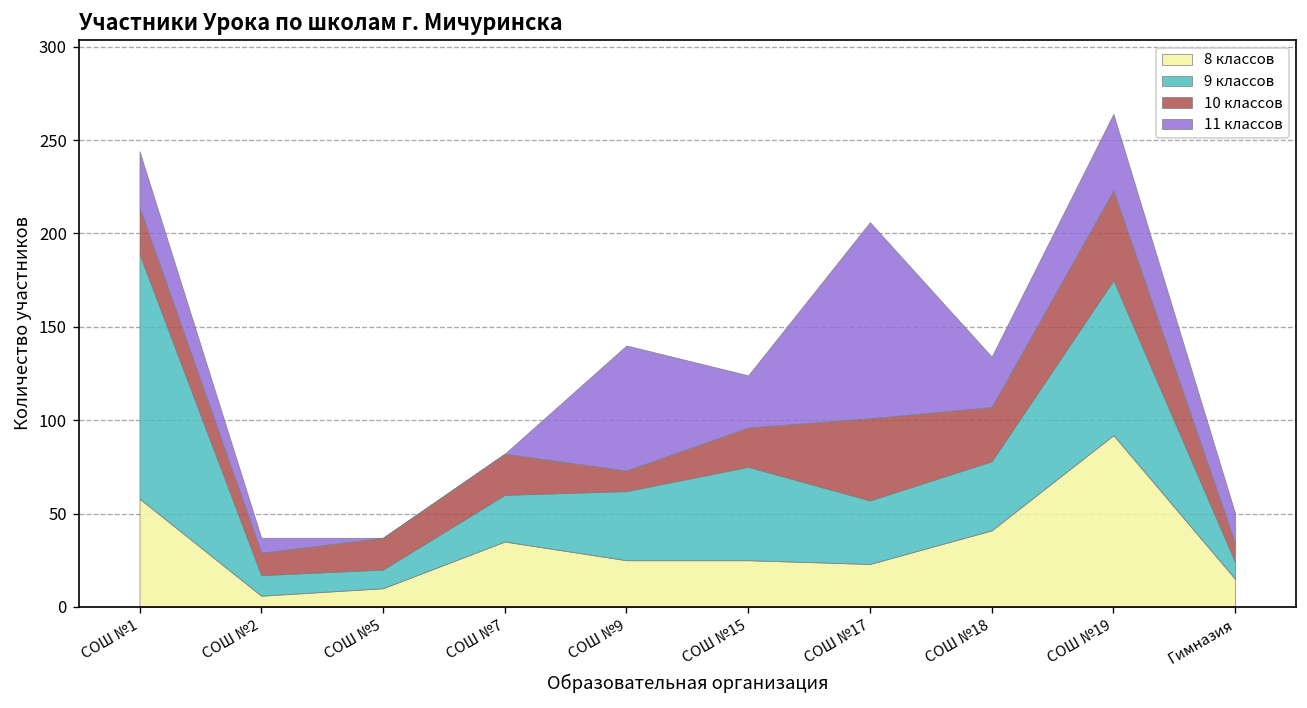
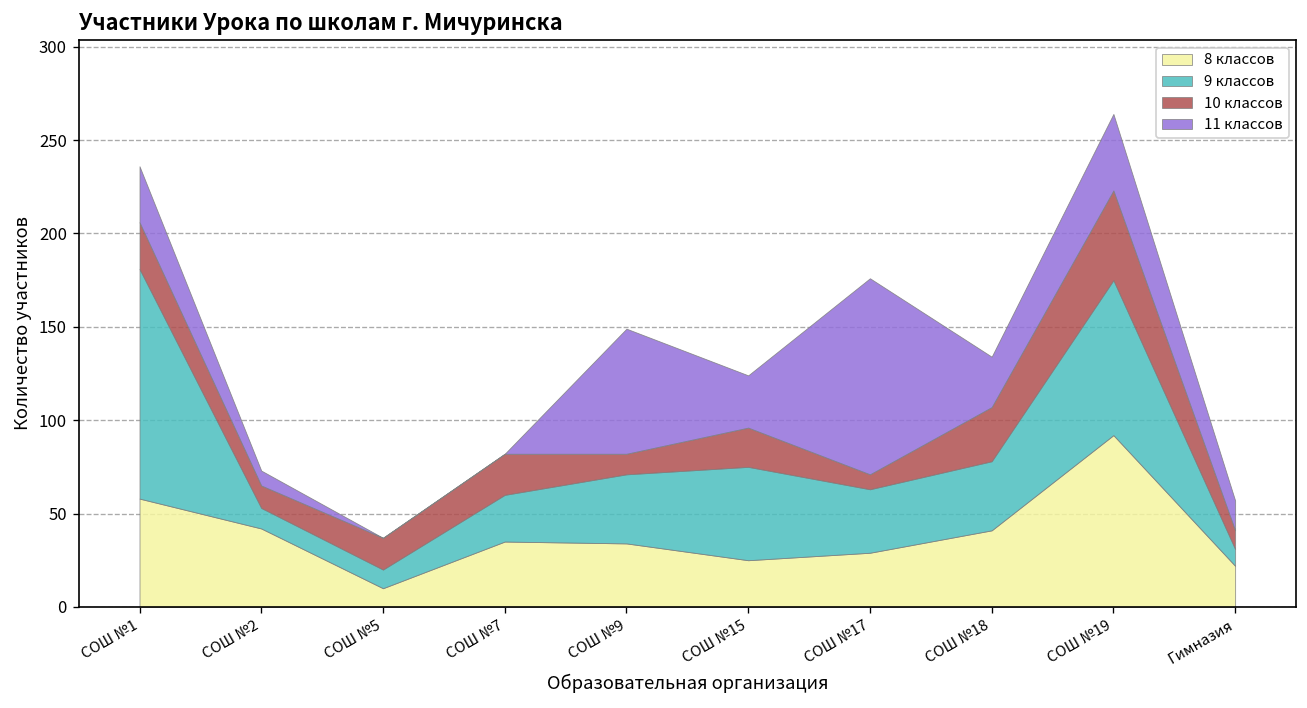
  {
    "8 классов": {
      "СОШ №1": 58,
-     "СОШ №2": 6,
+     "СОШ №2": 42,
      "СОШ №5": 10,
      "СОШ №7": 35,
-     "СОШ №9": 25,
+     "СОШ №9": 34,
      "СОШ №15": 25,
-     "СОШ №17": 23,
+     "СОШ №17": 29,
      "СОШ №18": 41,
      "СОШ №19": 92,
-     "Гимназия": 15
+     "Гимназия": 22
    },
    "9 классов": {
-     "СОШ №1": 131,
+     "СОШ №1": 123,
      "СОШ №2": 11,
      "СОШ №5": 10,
      "СОШ №7": 25,
      "СОШ №9": 37,
      "СОШ №15": 50,
      "СОШ №17": 34,
      "СОШ №18": 37,
      "СОШ №19": 83,
      "Гимназия": 9
    },
    "10 классов": {
      "СОШ №1": 25,
      "СОШ №2": 12,
      "СОШ №9": 11,
      "СОШ №15": 21,
-     "СОШ №17": 44,
+     "СОШ №17": 8,
      "СОШ №18": 29,
      "СОШ №19": 48,
      "Гимназия": 10
    },
    "11 классов": {
      "СОШ №1": 30,
      "СОШ №2": 8,
      "СОШ №9": 67,
      "СОШ №15": 28,
      "СОШ №17": 105,
      "СОШ №18": 27,
      "СОШ №19": 41,
      "Гимназия": 16
    }
  }
